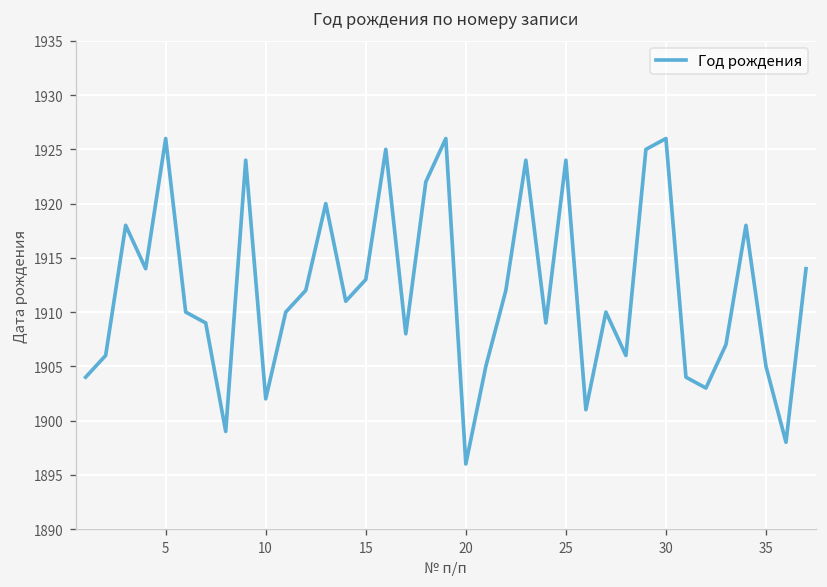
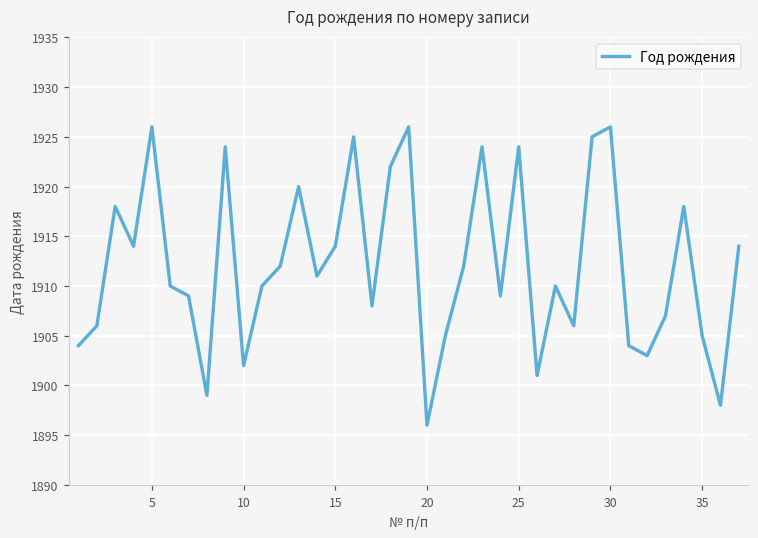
  {
    "5": 1926,
    "10": 1902,
-   "15": 1913,
+   "15": 1914,
    "20": 1896,
    "25": 1924,
    "30": 1926,
    "35": 1905
  }
